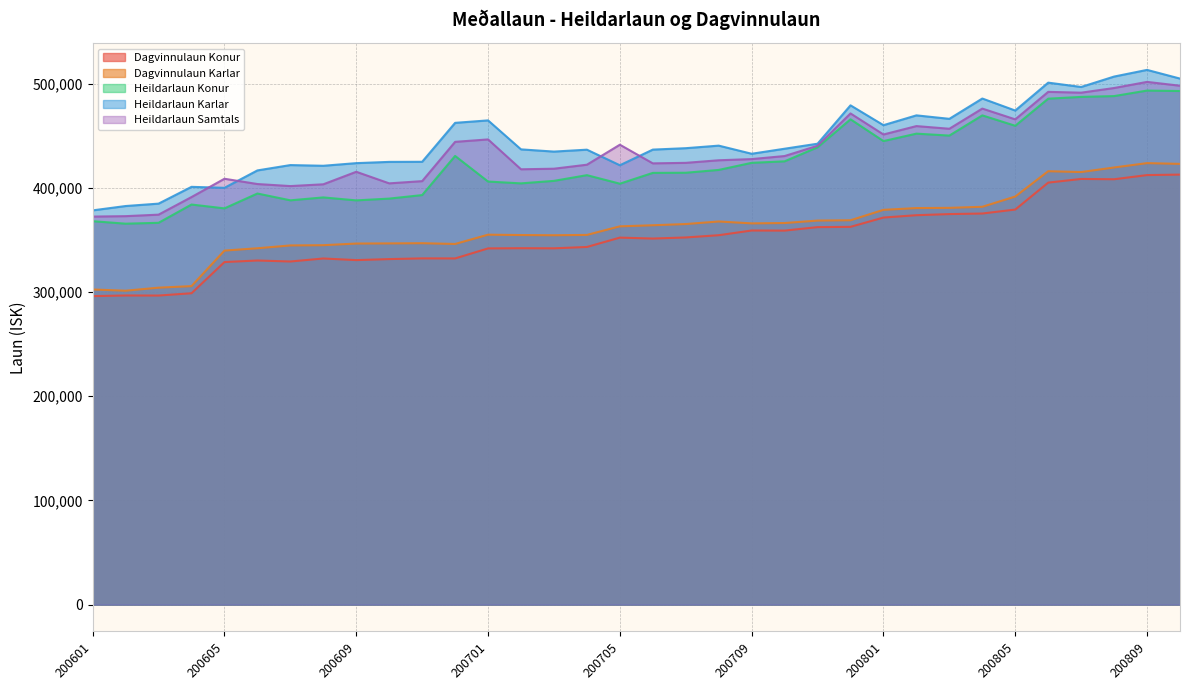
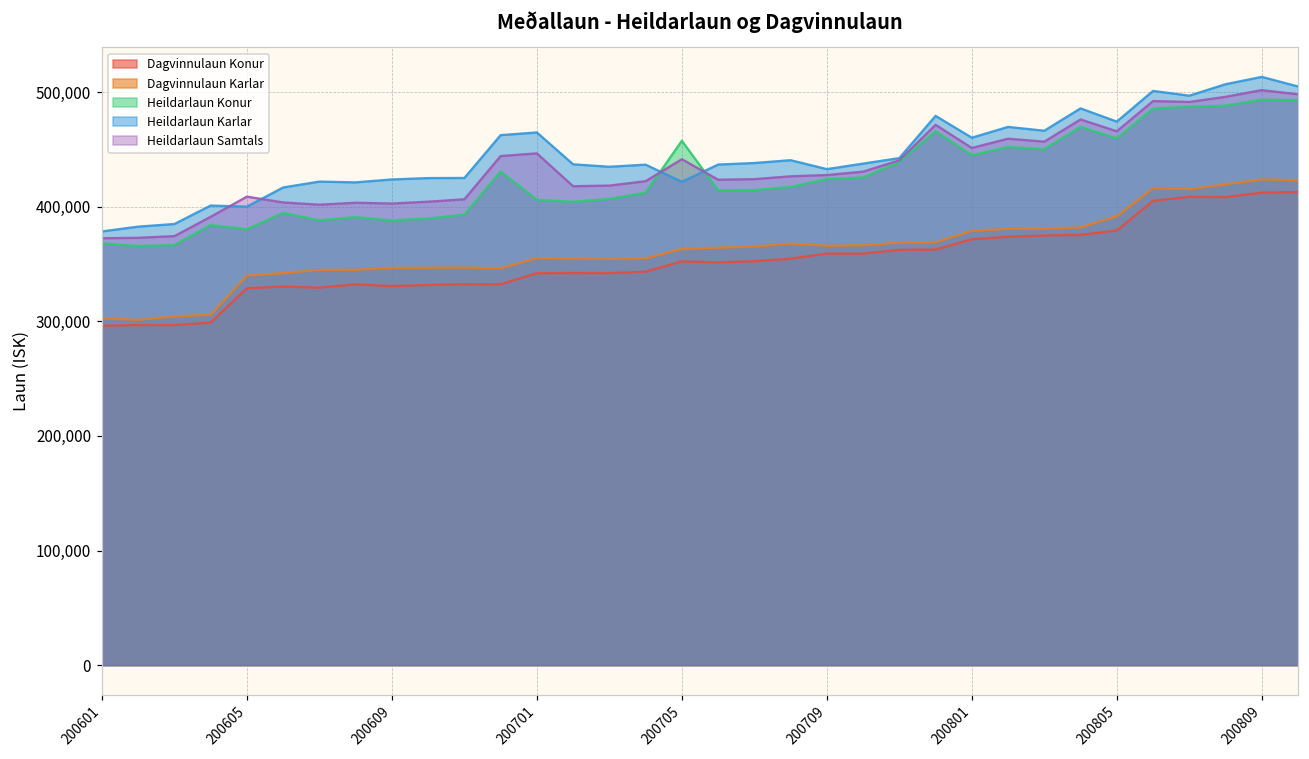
  {
    "Heildarlaun Konur": {
      "200601": "368,000",
      "200605": "380,000",
      "200609": "388,000",
      "200701": "406,000",
-     "200705": "404,000",
+     "200705": "458,000",
      "200709": "424,000",
      "200801": "445,000",
      "200805": "460,000",
      "200809": "493,000"
    },
    "Heildarlaun Karlar": {
      "200601": "378,000",
      "200605": "400,000",
      "200609": "424,000",
      "200701": "465,000",
      "200705": "422,000",
      "200709": "433,000",
      "200801": "460,000",
      "200805": "474,000",
      "200809": "513,000"
    },
    "Heildarlaun Samtals": {
      "200601": "372,000",
      "200605": "409,000",
-     "200609": "415,000",
+     "200609": "403,000",
      "200701": "447,000",
      "200705": "441,000",
      "200709": "428,000",
      "200801": "451,000",
      "200805": "466,000",
      "200809": "502,000"
    }
  }
